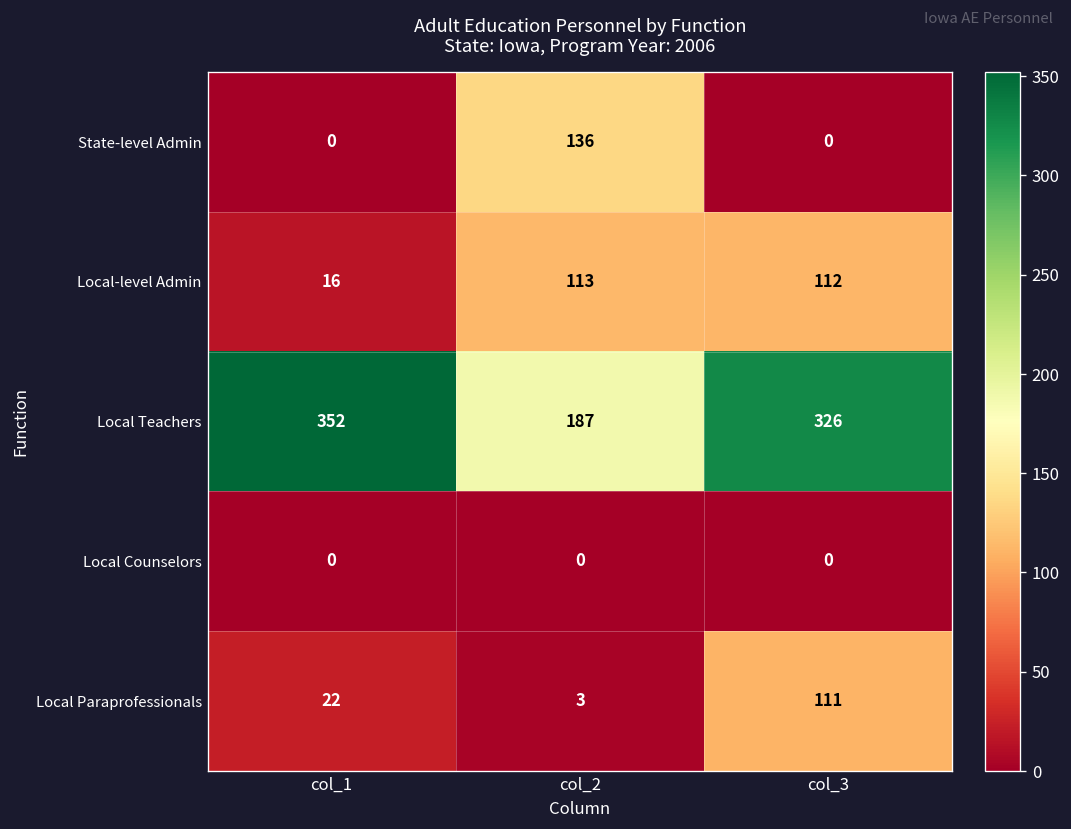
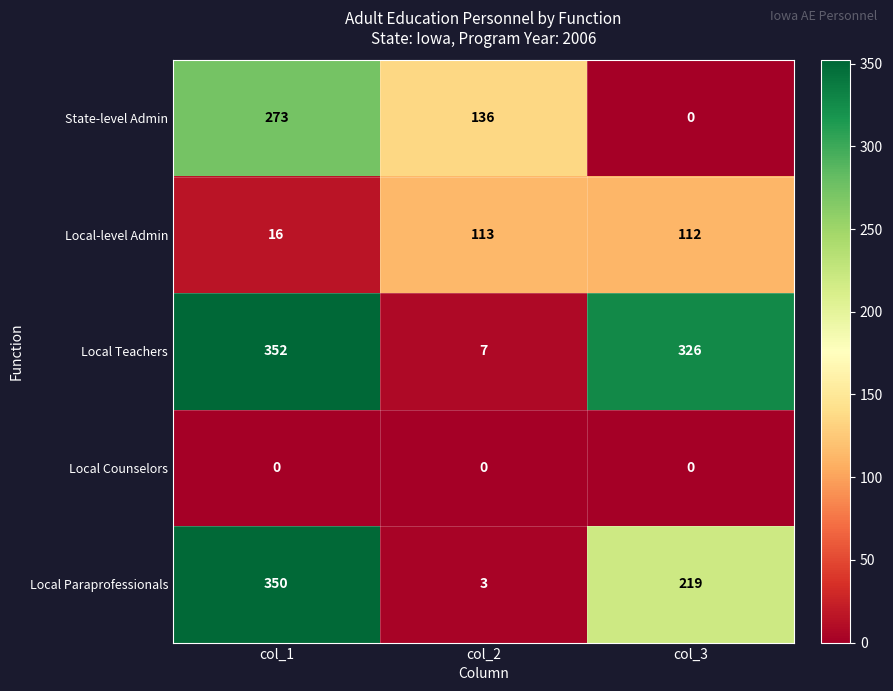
  {
    "State-level Admin": {
-     "col_1": 0,
+     "col_1": 273,
      "col_2": 136,
      "col_3": 0
    },
    "Local-level Admin": {
      "col_1": 16,
      "col_2": 113,
      "col_3": 112
    },
    "Local Teachers": {
      "col_1": 352,
-     "col_2": 187,
+     "col_2": 7,
      "col_3": 326
    },
    "Local Counselors": {
      "col_1": 0,
      "col_2": 0,
      "col_3": 0
    },
    "Local Paraprofessionals": {
-     "col_1": 22,
+     "col_1": 350,
      "col_2": 3,
-     "col_3": 111
+     "col_3": 219
    }
  }
